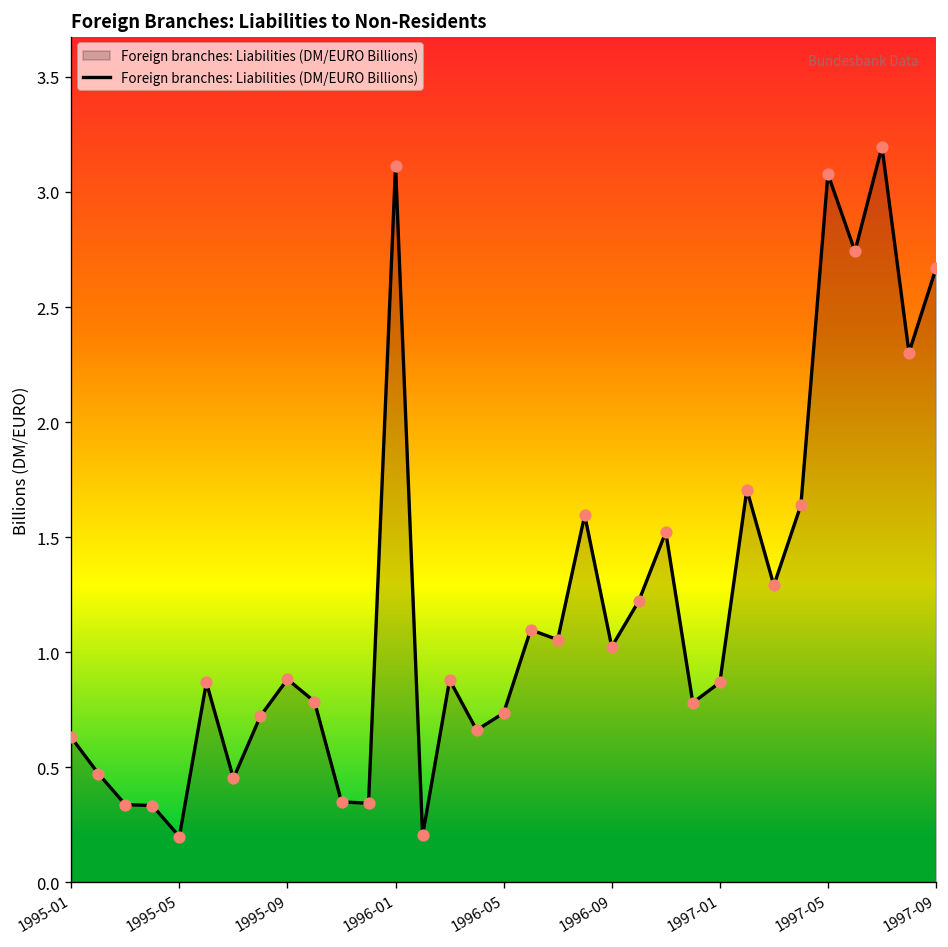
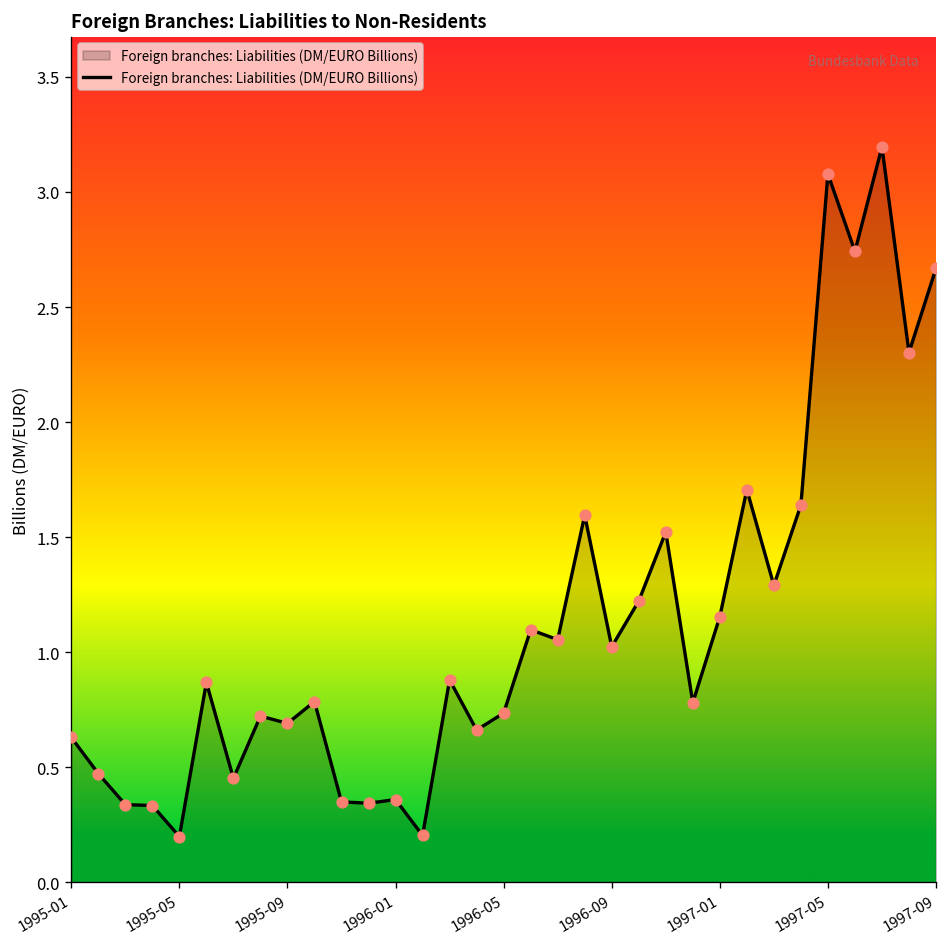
  {
    "1995-01": 0.63,
    "1995-05": 0.20,
-   "1995-09": 0.88,
-   "1996-01": 3.11,
+   "1995-09": 0.69,
+   "1996-01": 0.36,
    "1996-05": 0.74,
    "1996-09": 1.02,
-   "1997-01": 0.87,
+   "1997-01": 1.15,
    "1997-05": 3.08,
    "1997-09": 2.67
  }
